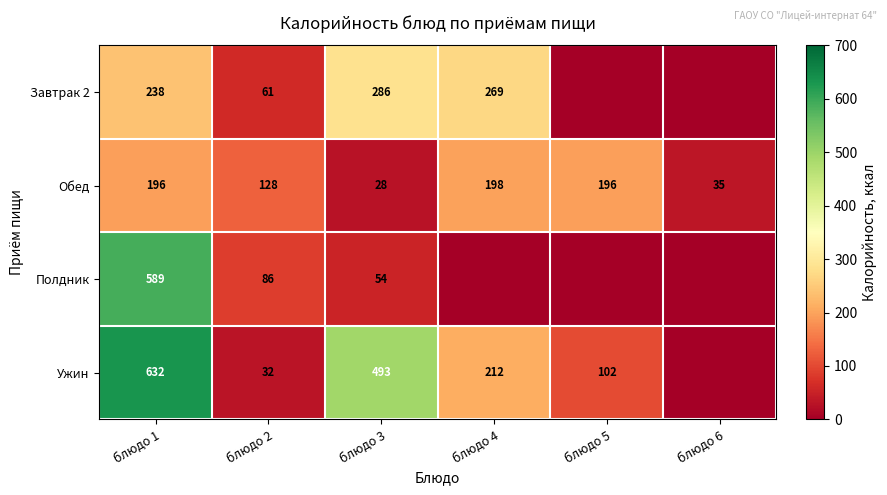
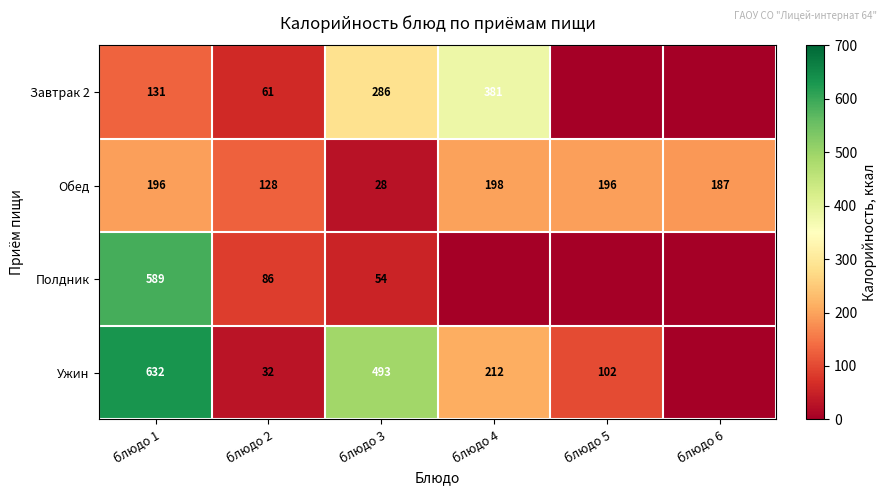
  {
    "Завтрак 2": {
-     "блюдо 1": 238,
+     "блюдо 1": 131,
      "блюдо 2": 61,
      "блюдо 3": 286,
-     "блюдо 4": 269
+     "блюдо 4": 381
    },
    "Обед": {
      "блюдо 1": 196,
      "блюдо 2": 128,
      "блюдо 3": 28,
      "блюдо 4": 198,
      "блюдо 5": 196,
-     "блюдо 6": 35
+     "блюдо 6": 187
    },
    "Полдник": {
      "блюдо 1": 589,
      "блюдо 2": 86,
      "блюдо 3": 54
    },
    "Ужин": {
      "блюдо 1": 632,
      "блюдо 2": 32,
      "блюдо 3": 493,
      "блюдо 4": 212,
      "блюдо 5": 102
    }
  }
